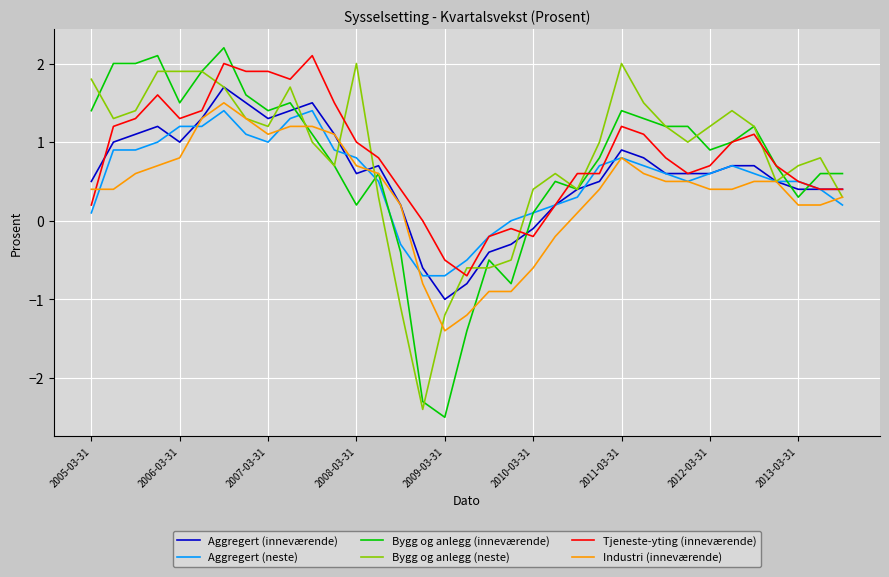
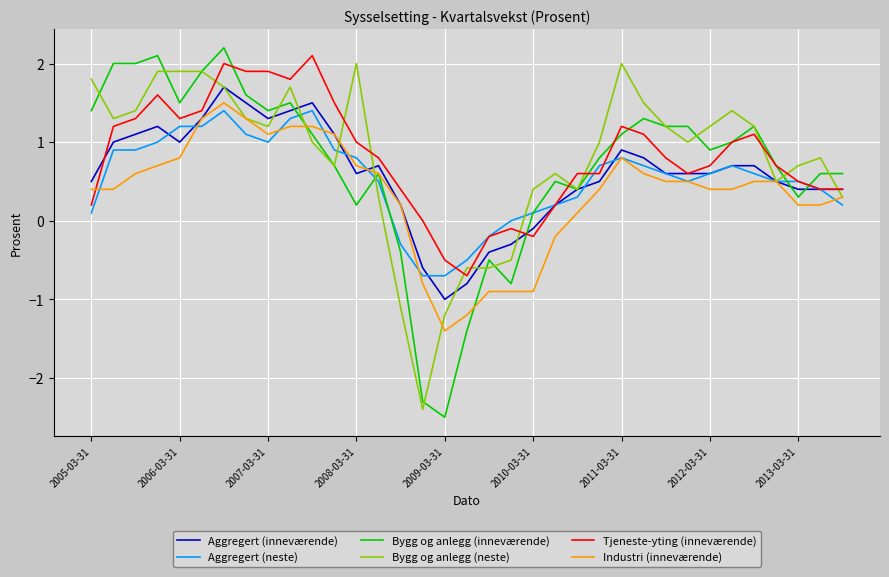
  {
    "Aggregert (inneværende)": {
      "2005-03-31": 0.5,
      "2006-03-31": 1.0,
      "2007-03-31": 1.3,
      "2008-03-31": 0.6,
      "2009-03-31": -1.0,
      "2010-03-31": -0.1,
      "2011-03-31": 0.9,
      "2013-03-31": 0.4
    },
    "Aggregert (neste)": {
      "2005-03-31": 0.1,
      "2006-03-31": 1.2,
      "2007-03-31": 1.0,
      "2008-03-31": 0.8,
      "2009-03-31": -0.7
    },
    "Bygg og anlegg (inneværende)": {
      "2005-03-31": 1.4,
      "2006-03-31": 1.5,
      "2007-03-31": 1.4,
      "2008-03-31": 0.2,
      "2009-03-31": -2.5,
-     "2011-03-31": 1.4,
+     "2011-03-31": 1.1,
      "2012-03-31": 0.9,
      "2013-03-31": 0.3
    },
    "Bygg og anlegg (neste)": {
      "2005-03-31": 1.8,
      "2006-03-31": 1.9,
      "2007-03-31": 1.2,
      "2008-03-31": 2.0,
      "2009-03-31": -1.2,
      "2010-03-31": 0.4,
      "2011-03-31": 2.0,
      "2012-03-31": 1.2,
      "2013-03-31": 0.7
    },
    "Tjeneste-yting (inneværende)": {
      "2005-03-31": 0.2,
      "2006-03-31": 1.3,
      "2007-03-31": 1.9,
      "2008-03-31": 1.0,
      "2009-03-31": -0.5,
      "2010-03-31": -0.2,
      "2011-03-31": 1.2,
      "2012-03-31": 0.7
    },
    "Industri (inneværende)": {
      "2005-03-31": 0.4,
      "2006-03-31": 0.8,
      "2007-03-31": 1.1,
      "2008-03-31": 0.7,
      "2009-03-31": -1.4,
-     "2010-03-31": -0.6,
+     "2010-03-31": -0.9,
      "2012-03-31": 0.4,
      "2013-03-31": 0.2
    }
  }
